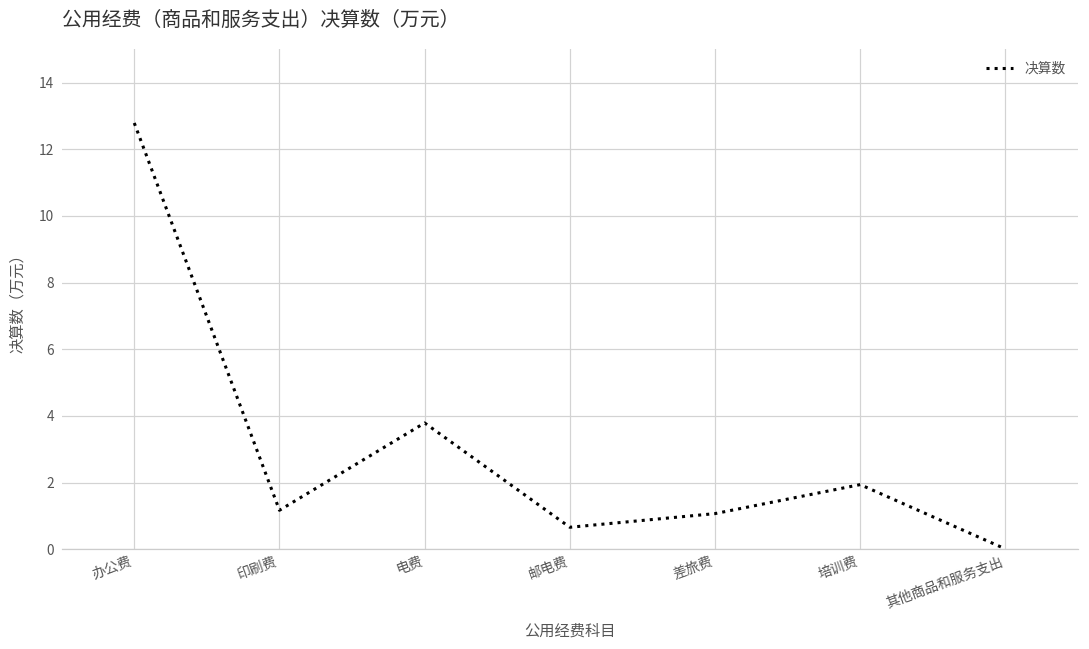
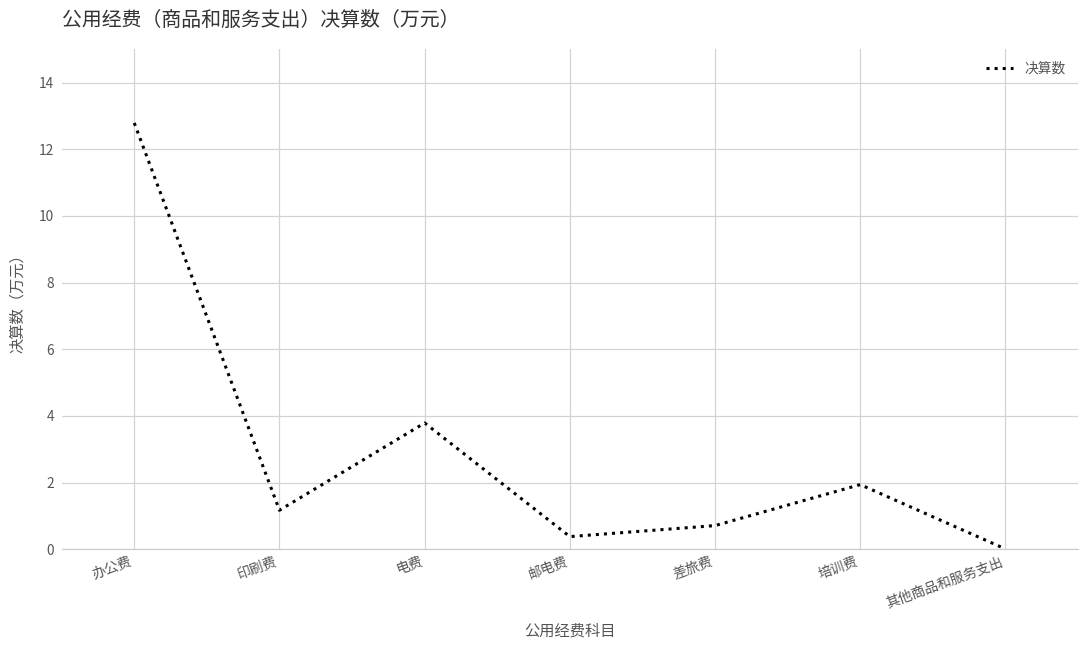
  {
    "办公费": 12.8,
    "印刷费": 1.2,
    "电费": 3.8,
-   "邮电费": 0.7,
-   "差旅费": 1.1,
+   "邮电费": 0.4,
+   "差旅费": 0.7,
    "培训费": 1.9,
    "其他商品和服务支出": 0.0
  }
